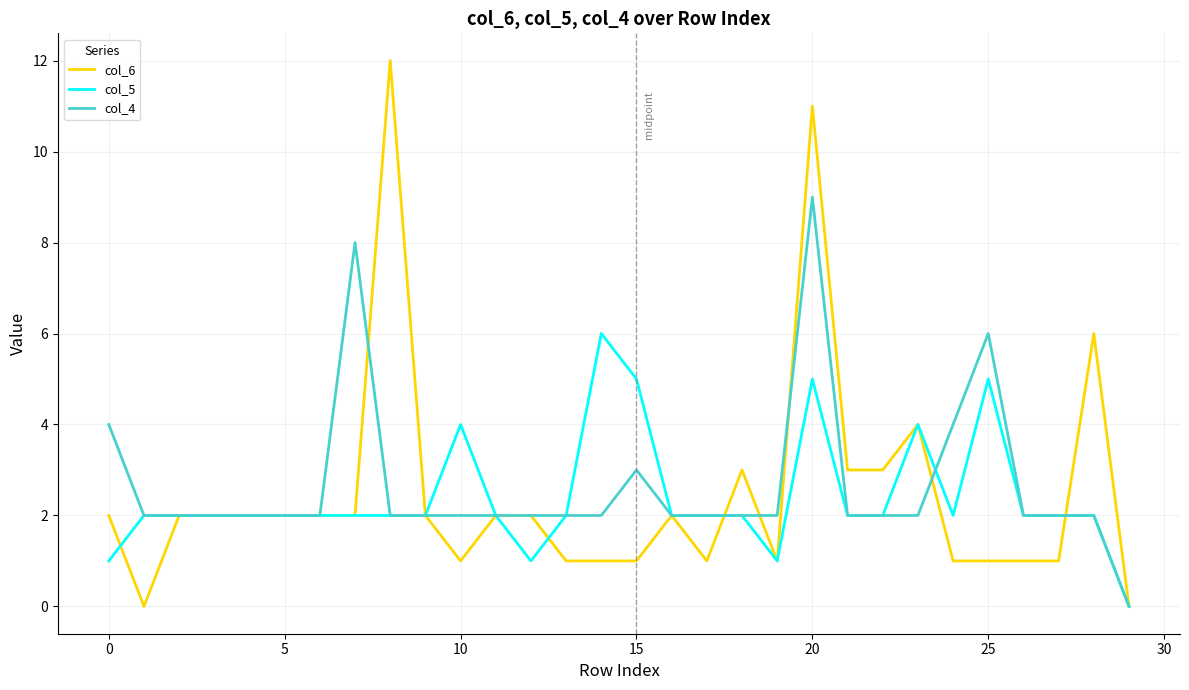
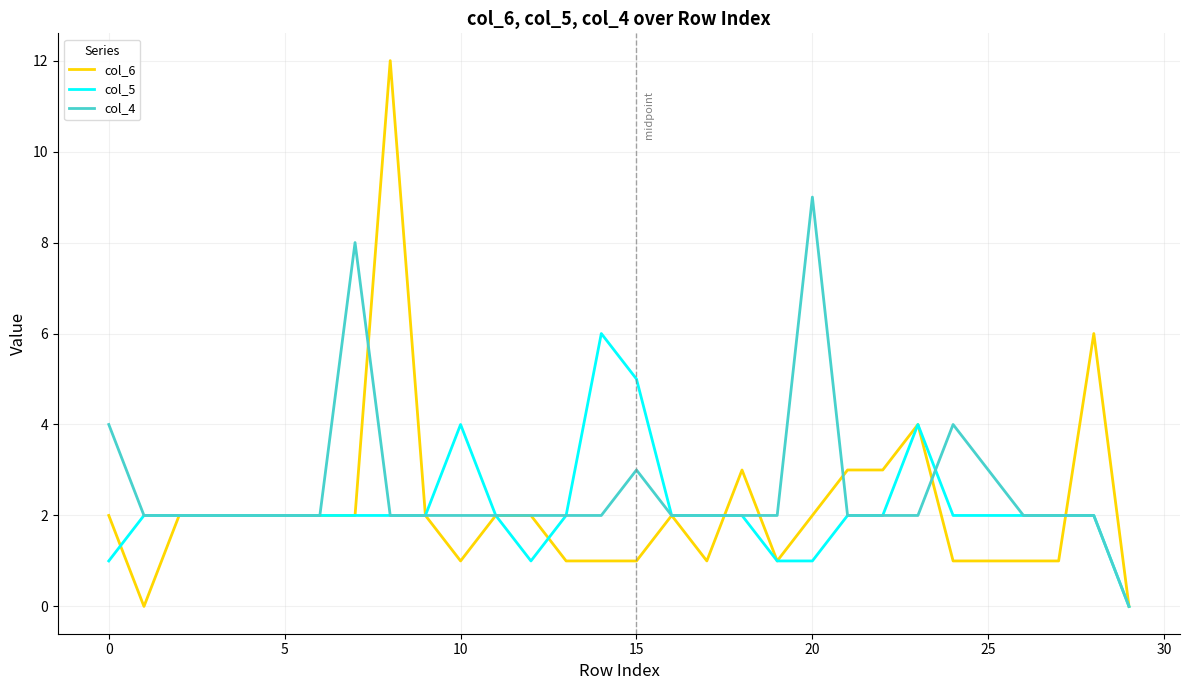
  {
    "col_6": {
      "0": 2,
      "10": 1,
      "15": 1,
-     "20": 11,
+     "20": 2,
      "25": 1
    },
    "col_5": {
      "0": 1,
      "10": 4,
      "15": 5,
-     "20": 5,
-     "25": 5
+     "20": 1,
+     "25": 2
    },
    "col_4": {
      "0": 4,
      "10": 2,
      "15": 3,
      "20": 9,
-     "25": 6
+     "25": 3
    }
  }
